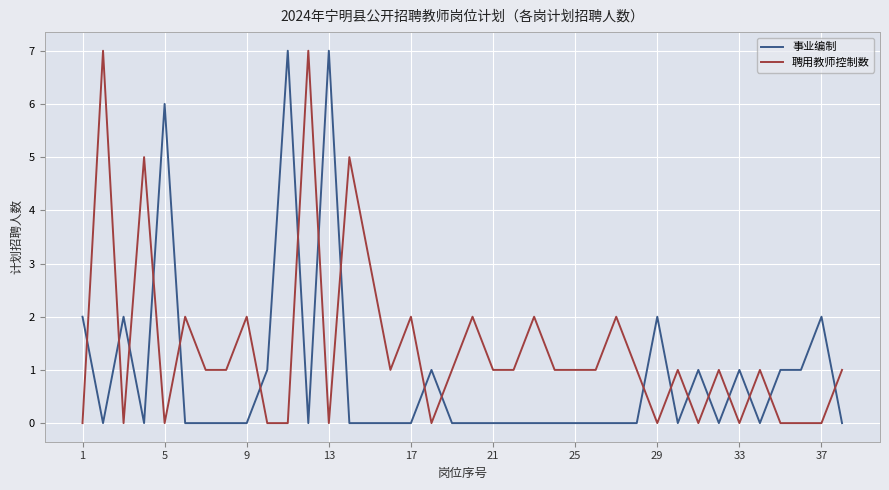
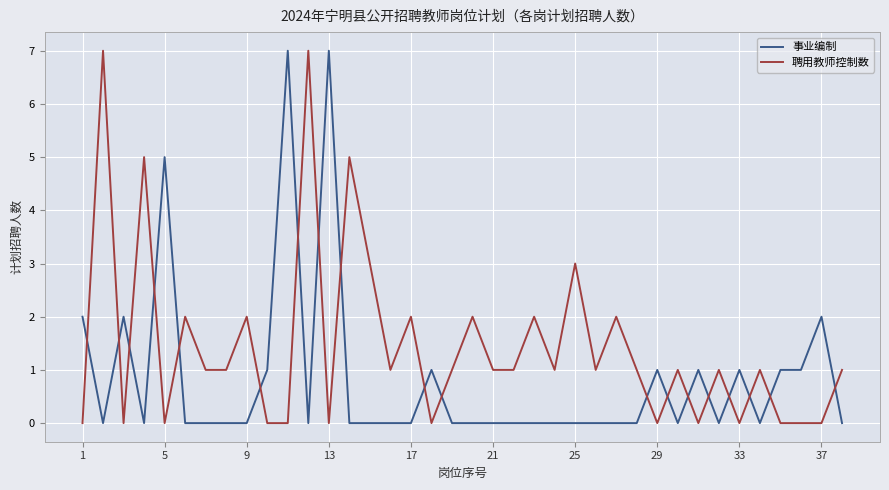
  {
    "事业编制": {
      "1": 2,
-     "5": 6,
+     "5": 5,
      "9": 0,
      "13": 7,
      "17": 0,
      "21": 0,
      "25": 0,
-     "29": 2,
+     "29": 1,
      "33": 1,
      "37": 2
    },
    "聘用教师控制数": {
      "1": 0,
      "5": 0,
      "9": 2,
      "13": 0,
      "17": 2,
      "21": 1,
-     "25": 1,
+     "25": 3,
      "29": 0,
      "33": 0,
      "37": 0
    }
  }
